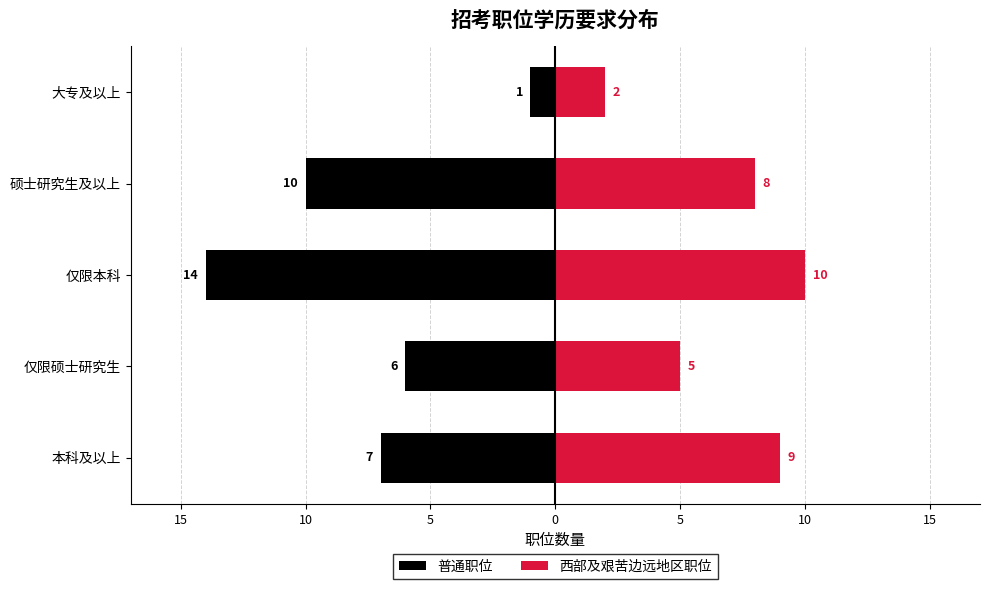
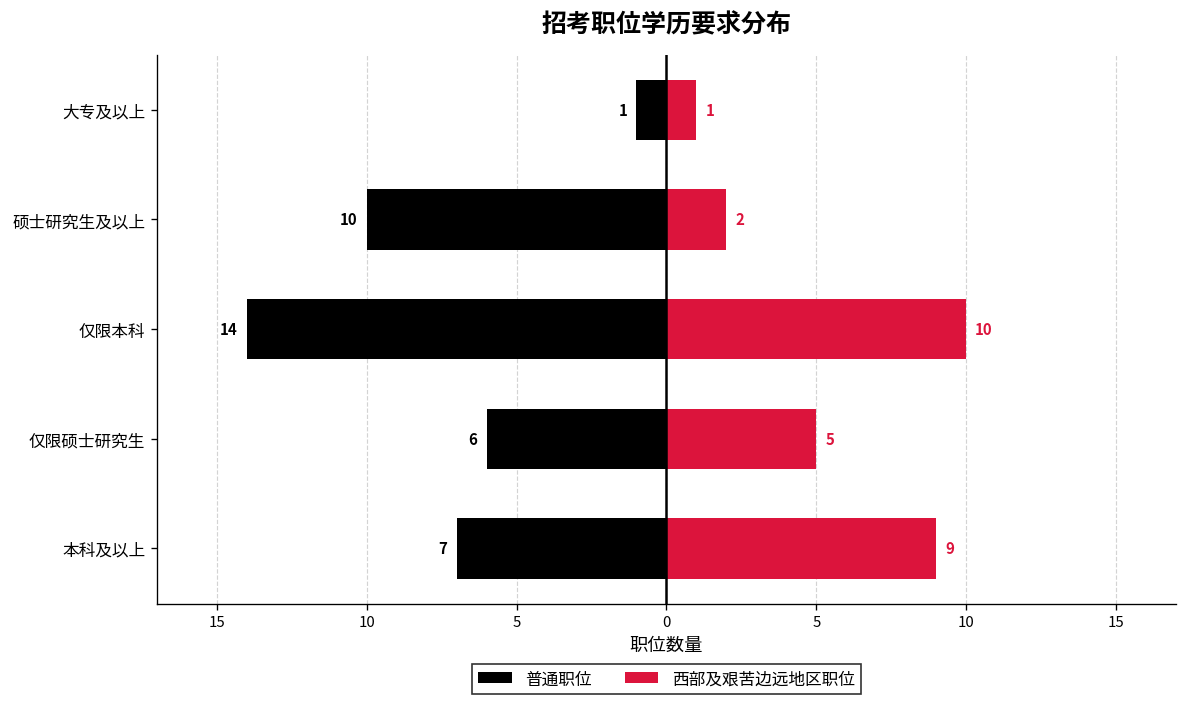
  {
    "西部及艰苦边远地区职位": {
-     "大专及以上": 2,
-     "硕士研究生及以上": 8,
+     "大专及以上": 1,
+     "硕士研究生及以上": 2,
      "仅限本科": 10,
      "仅限硕士研究生": 5,
      "本科及以上": 9
    }
  }
